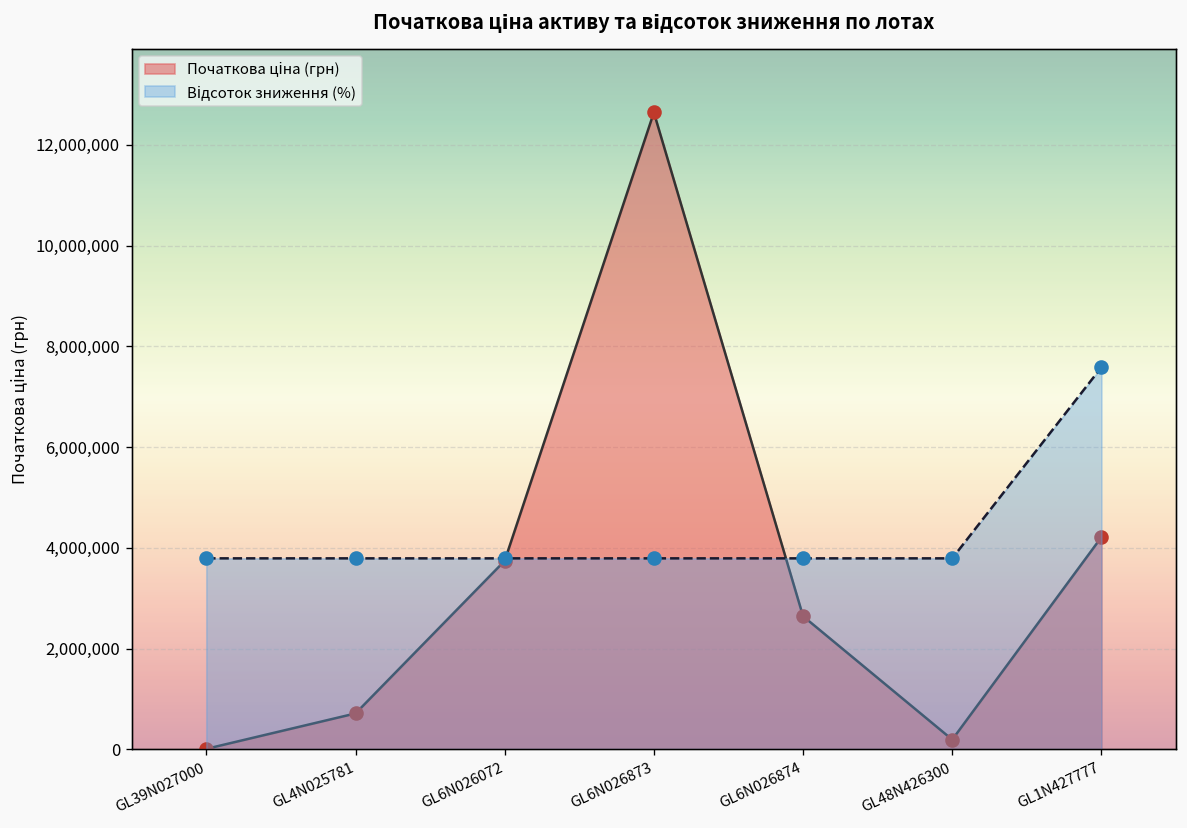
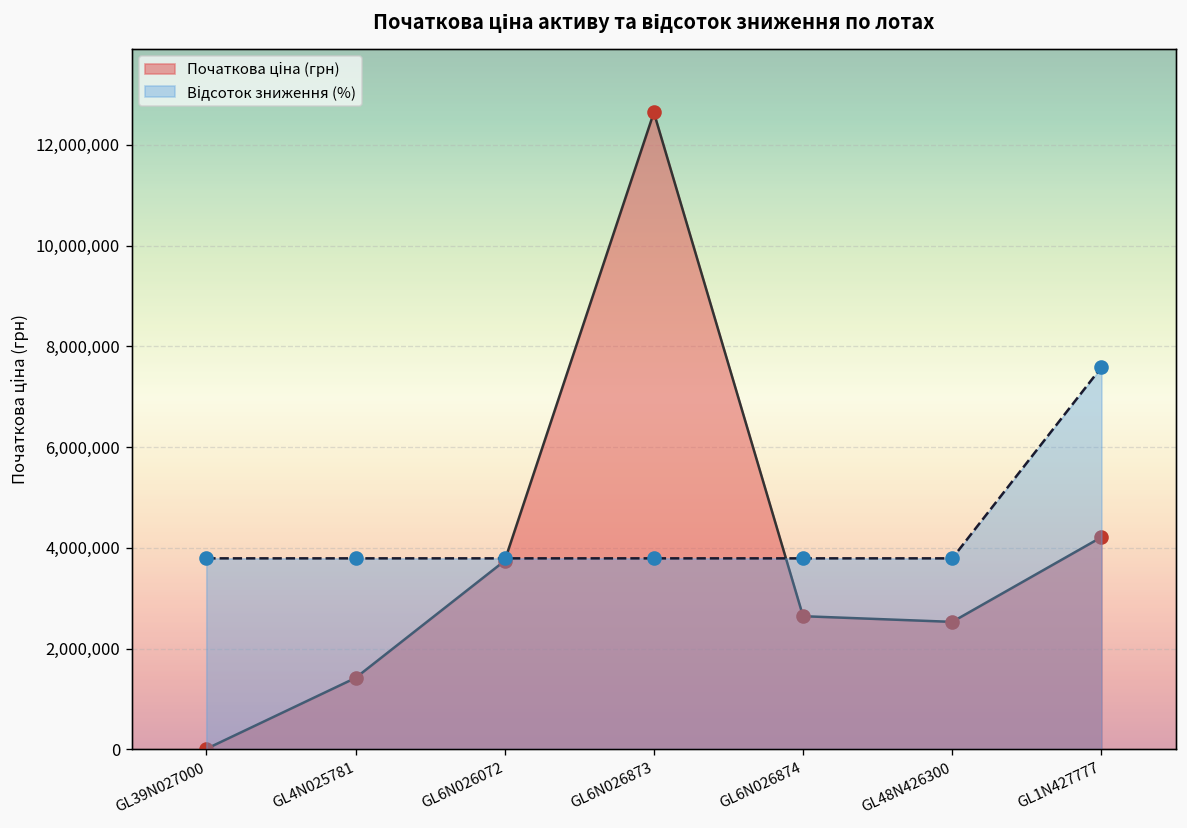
  {
    "Початкова ціна (грн)": {
      "GL39N027000": "0",
-     "GL4N025781": "700,000",
+     "GL4N025781": "1,400,000",
      "GL6N026072": "3,700,000",
      "GL6N026873": "12,600,000",
      "GL6N026874": "2,600,000",
-     "GL48N426300": "200,000",
+     "GL48N426300": "2,500,000",
      "GL1N427777": "4,200,000"
    }
  }
